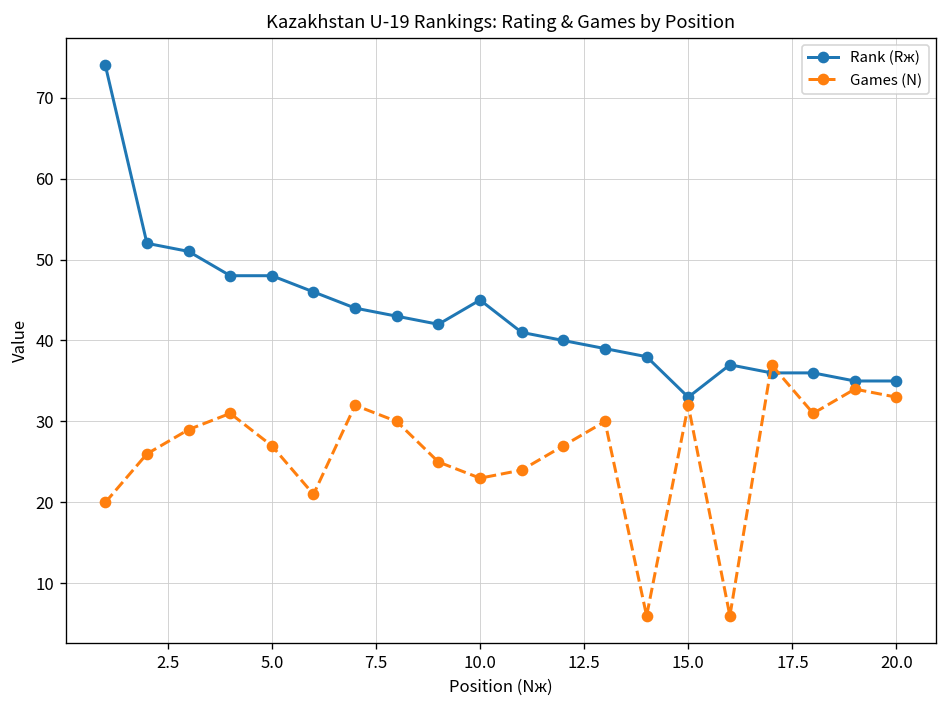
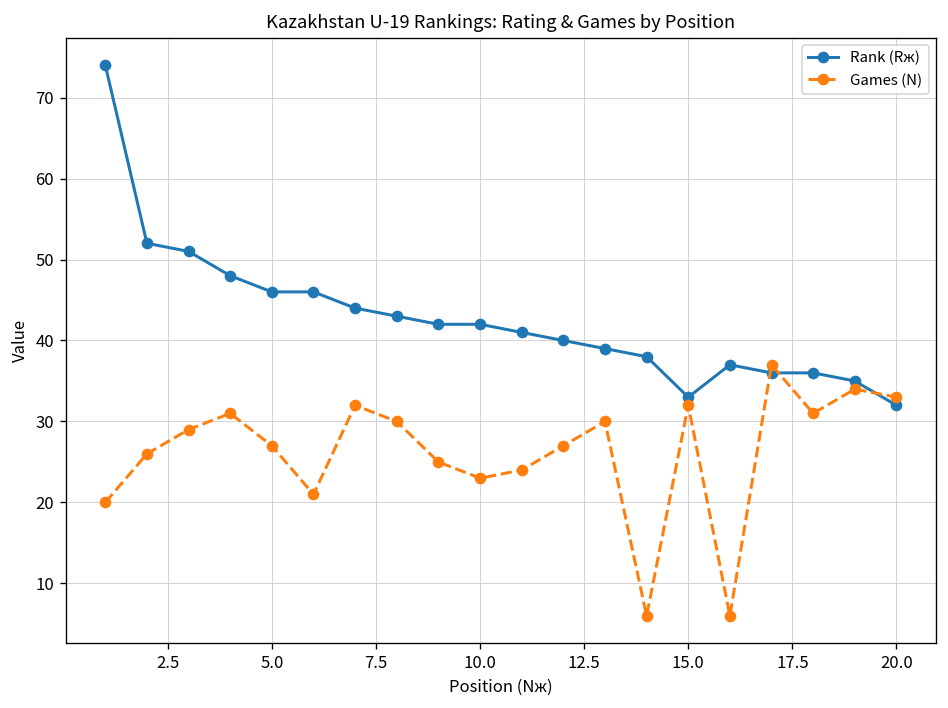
  {
    "Rank (Rж)": {
-     "5.0": 48,
-     "10.0": 45,
+     "5.0": 46,
+     "10.0": 42,
      "15.0": 33,
-     "20.0": 35
+     "20.0": 32
    },
    "Games (N)": {
      "5.0": 27,
      "10.0": 23,
      "15.0": 32,
      "20.0": 33
    }
  }
